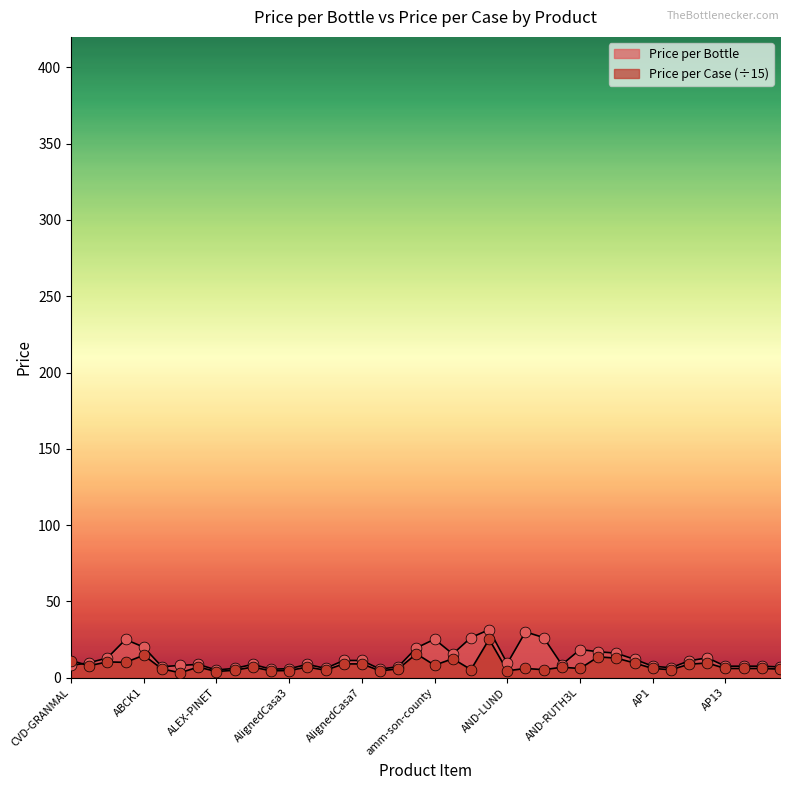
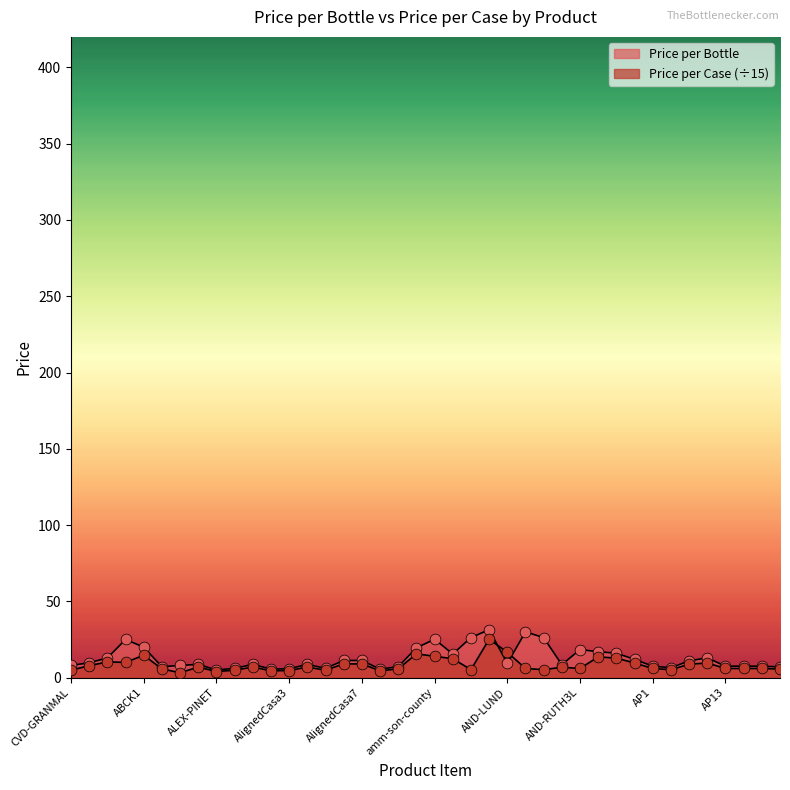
  {
    "Price per Bottle": {
      "CVD-GRANMAL": 8,
      "ABCK1": 20,
      "AlignedCasa7": 11,
      "amm-son-county": 25,
      "AND-LUND": 9,
      "AND-RUTH3L": 18
    },
    "Price per Case (÷15)": {
-     "CVD-GRANMAL": 11,
+     "CVD-GRANMAL": 5,
      "ABCK1": 15,
      "AlignedCasa7": 9,
-     "amm-son-county": 8,
-     "AND-LUND": 5,
+     "amm-son-county": 14,
+     "AND-LUND": 17,
      "AND-RUTH3L": 6
    }
  }
